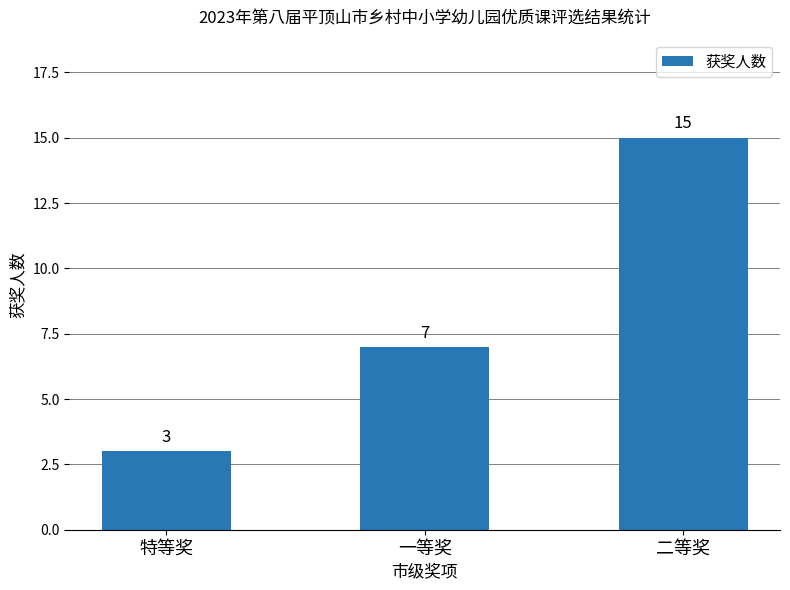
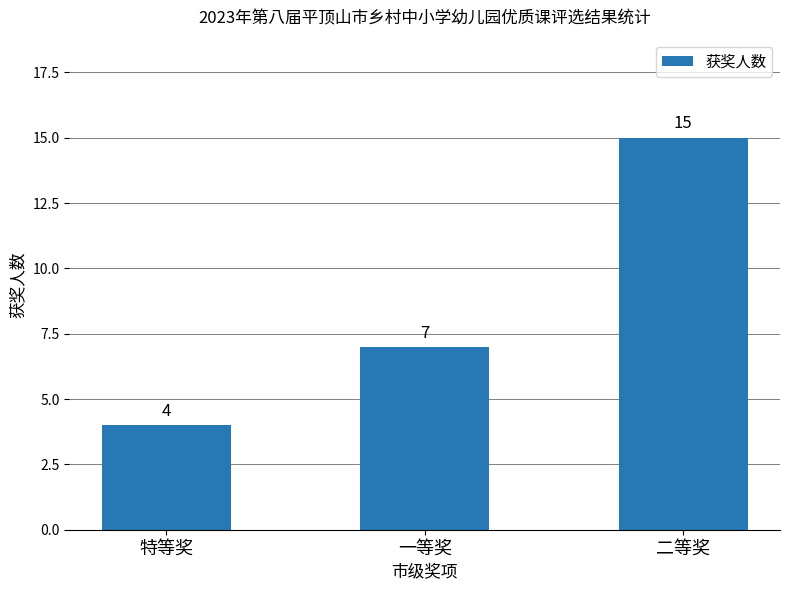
  {
-   "特等奖": 3,
+   "特等奖": 4,
    "一等奖": 7,
    "二等奖": 15
  }
